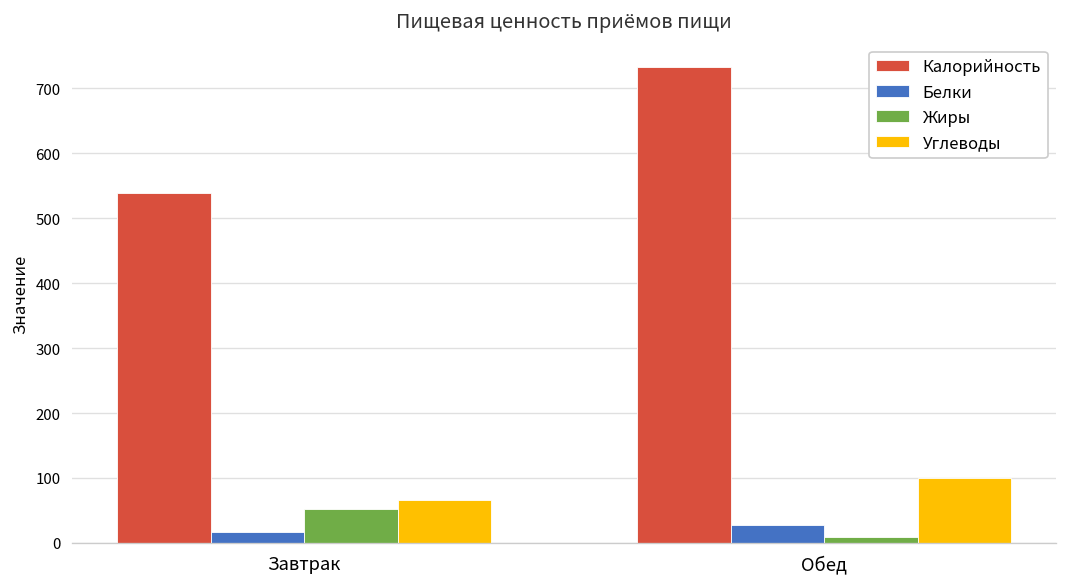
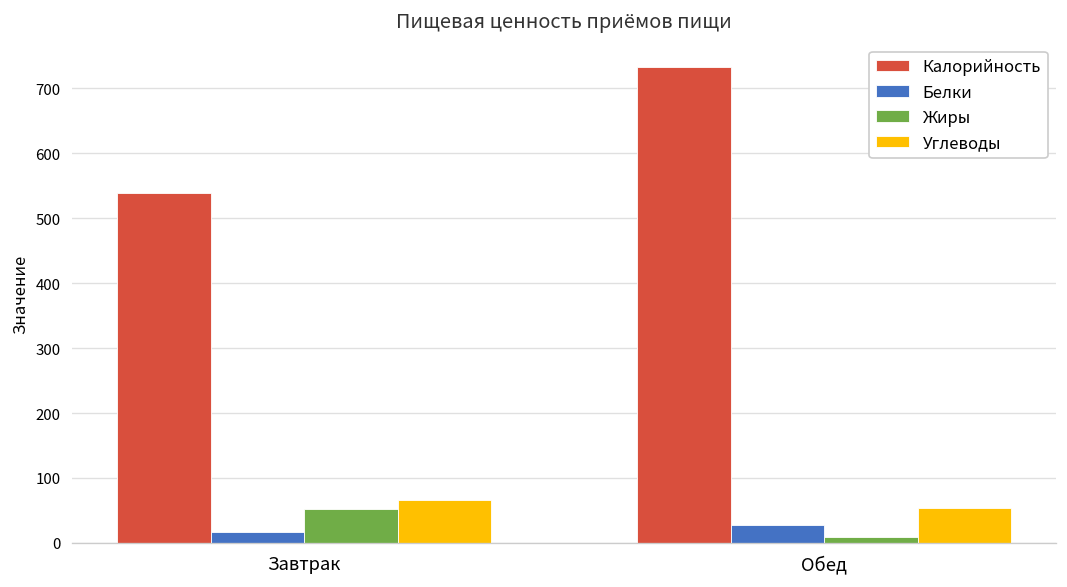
  {
    "Калорийность": {
      "Завтрак": 540,
      "Обед": 730
    },
    "Белки": {
      "Завтрак": 20,
      "Обед": 30
    },
    "Жиры": {
      "Завтрак": 50,
      "Обед": 10
    },
    "Углеводы": {
      "Завтрак": 70,
-     "Обед": 100
+     "Обед": 50
    }
  }
